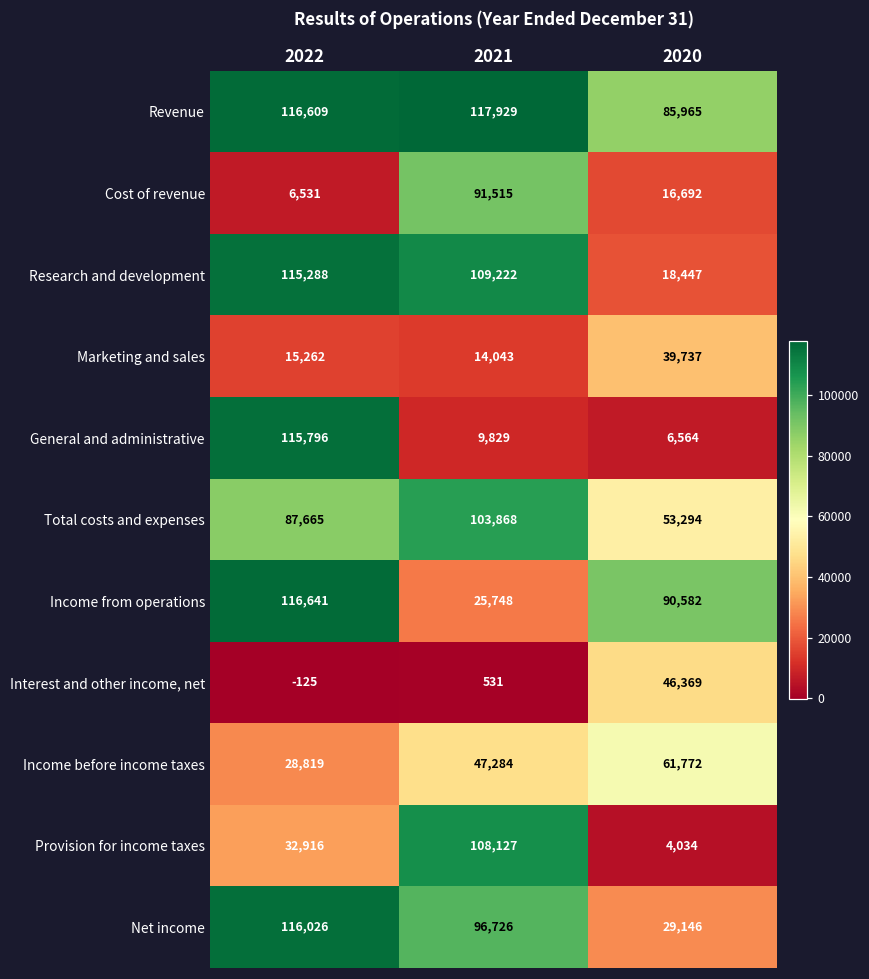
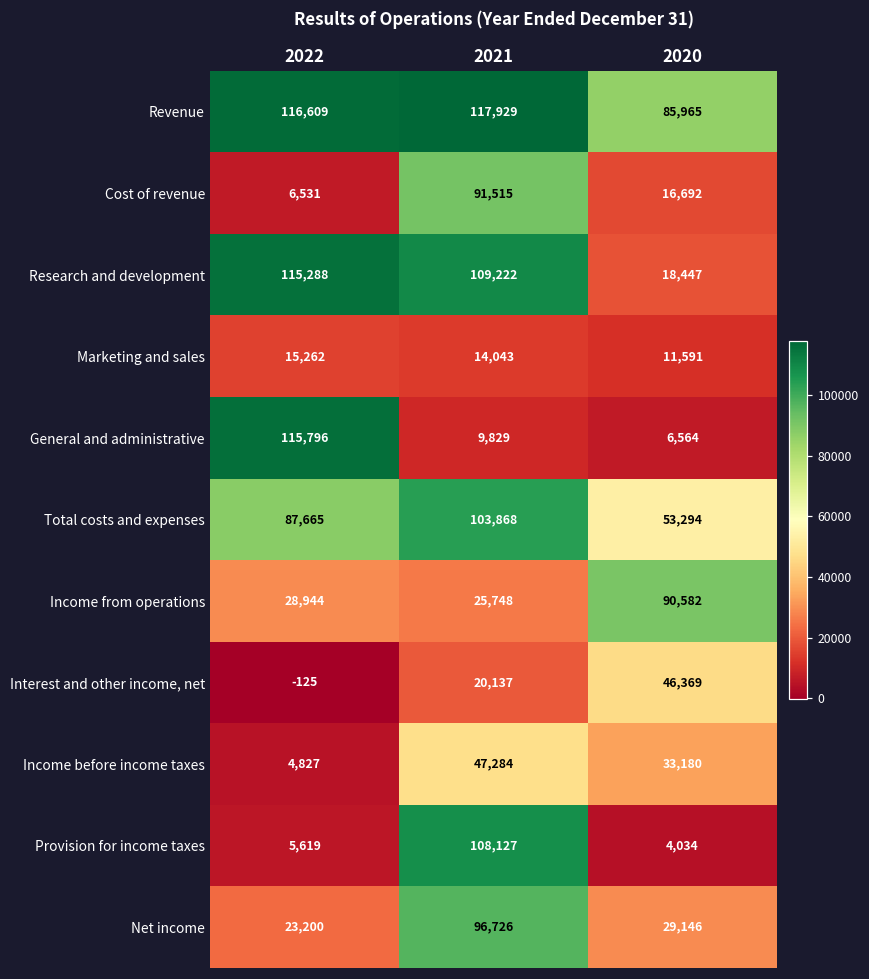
  {
    "Revenue": {
      "2022": "116,609",
      "2021": "117,929",
      "2020": "85,965"
    },
    "Cost of revenue": {
      "2022": "6,531",
      "2021": "91,515",
      "2020": "16,692"
    },
    "Research and development": {
      "2022": "115,288",
      "2021": "109,222",
      "2020": "18,447"
    },
    "Marketing and sales": {
      "2022": "15,262",
      "2021": "14,043",
-     "2020": "39,737"
+     "2020": "11,591"
    },
    "General and administrative": {
      "2022": "115,796",
      "2021": "9,829",
      "2020": "6,564"
    },
    "Total costs and expenses": {
      "2022": "87,665",
      "2021": "103,868",
      "2020": "53,294"
    },
    "Income from operations": {
-     "2022": "116,641",
+     "2022": "28,944",
      "2021": "25,748",
      "2020": "90,582"
    },
    "Interest and other income, net": {
      "2022": "-125",
-     "2021": "531",
+     "2021": "20,137",
      "2020": "46,369"
    },
    "Income before income taxes": {
-     "2022": "28,819",
+     "2022": "4,827",
      "2021": "47,284",
-     "2020": "61,772"
+     "2020": "33,180"
    },
    "Provision for income taxes": {
-     "2022": "32,916",
+     "2022": "5,619",
      "2021": "108,127",
      "2020": "4,034"
    },
    "Net income": {
-     "2022": "116,026",
+     "2022": "23,200",
      "2021": "96,726",
      "2020": "29,146"
    }
  }
